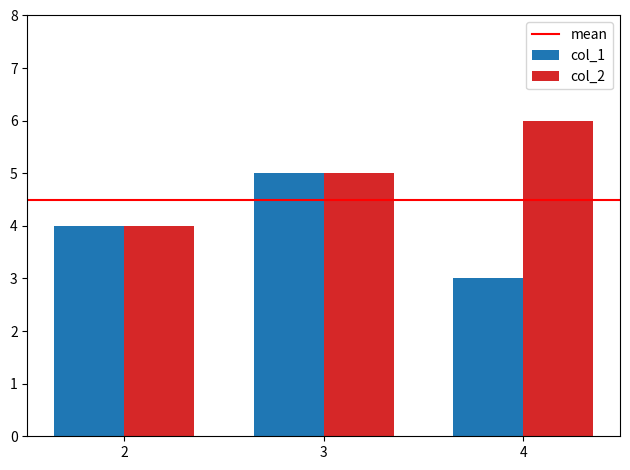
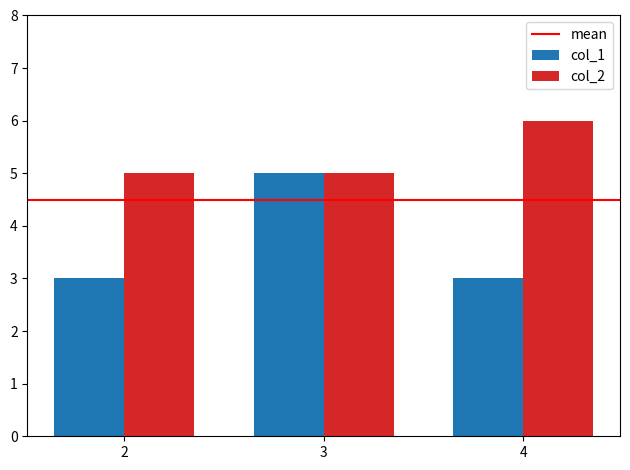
  {
    "col_1": {
-     "2": 4,
+     "2": 3,
      "3": 5,
      "4": 3
    },
    "col_2": {
-     "2": 4,
+     "2": 5,
      "3": 5,
      "4": 6
    }
  }
